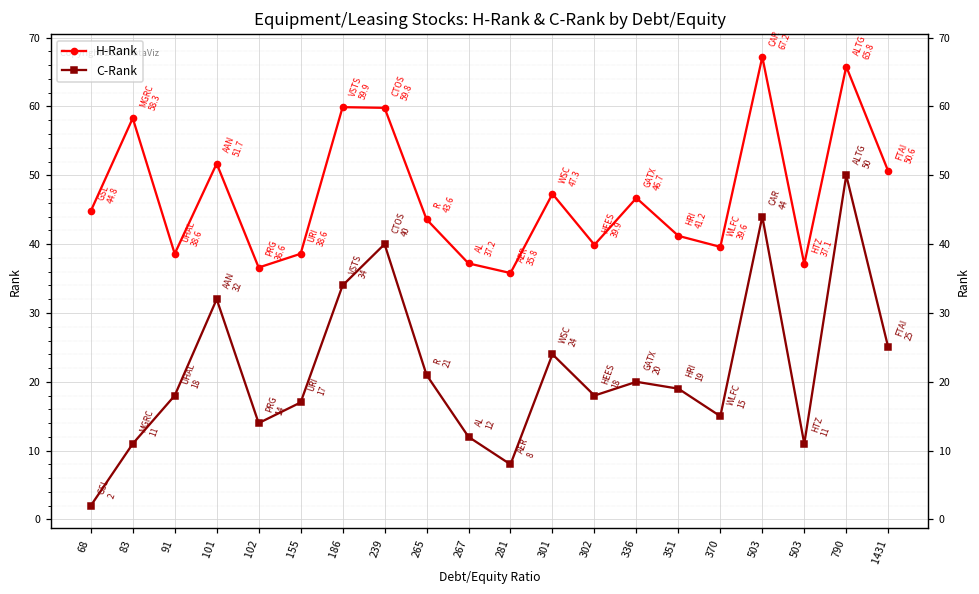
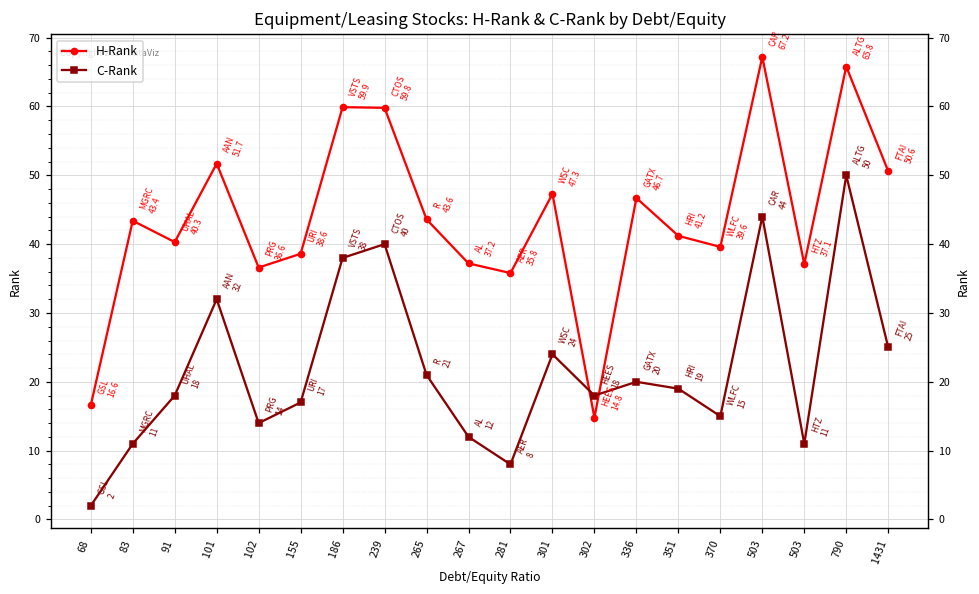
  {
    "H-Rank": {
-     "68": 44.8,
-     "83": 58.3,
-     "91": 38.6,
+     "68": 16.6,
+     "83": 43.4,
+     "91": 40.3,
      "101": 51.7,
      "102": 36.6,
      "155": 38.6,
      "186": 59.9,
      "239": 59.8,
      "265": 43.6,
      "267": 37.2,
      "281": 35.8,
      "301": 47.3,
-     "302": 39.9,
+     "302": 14.8,
      "336": 46.7,
      "351": 41.2,
      "370": 39.6,
      "790": 65.8,
      "1431": 50.6
    },
    "C-Rank": {
      "68": 2,
      "83": 11,
      "91": 18,
      "101": 32,
      "102": 14,
      "155": 17,
-     "186": 34,
+     "186": 38,
      "239": 40,
      "265": 21,
      "267": 12,
      "281": 8,
      "301": 24,
      "336": 20,
      "351": 19,
      "370": 15,
      "790": 50,
      "1431": 25
    }
  }
